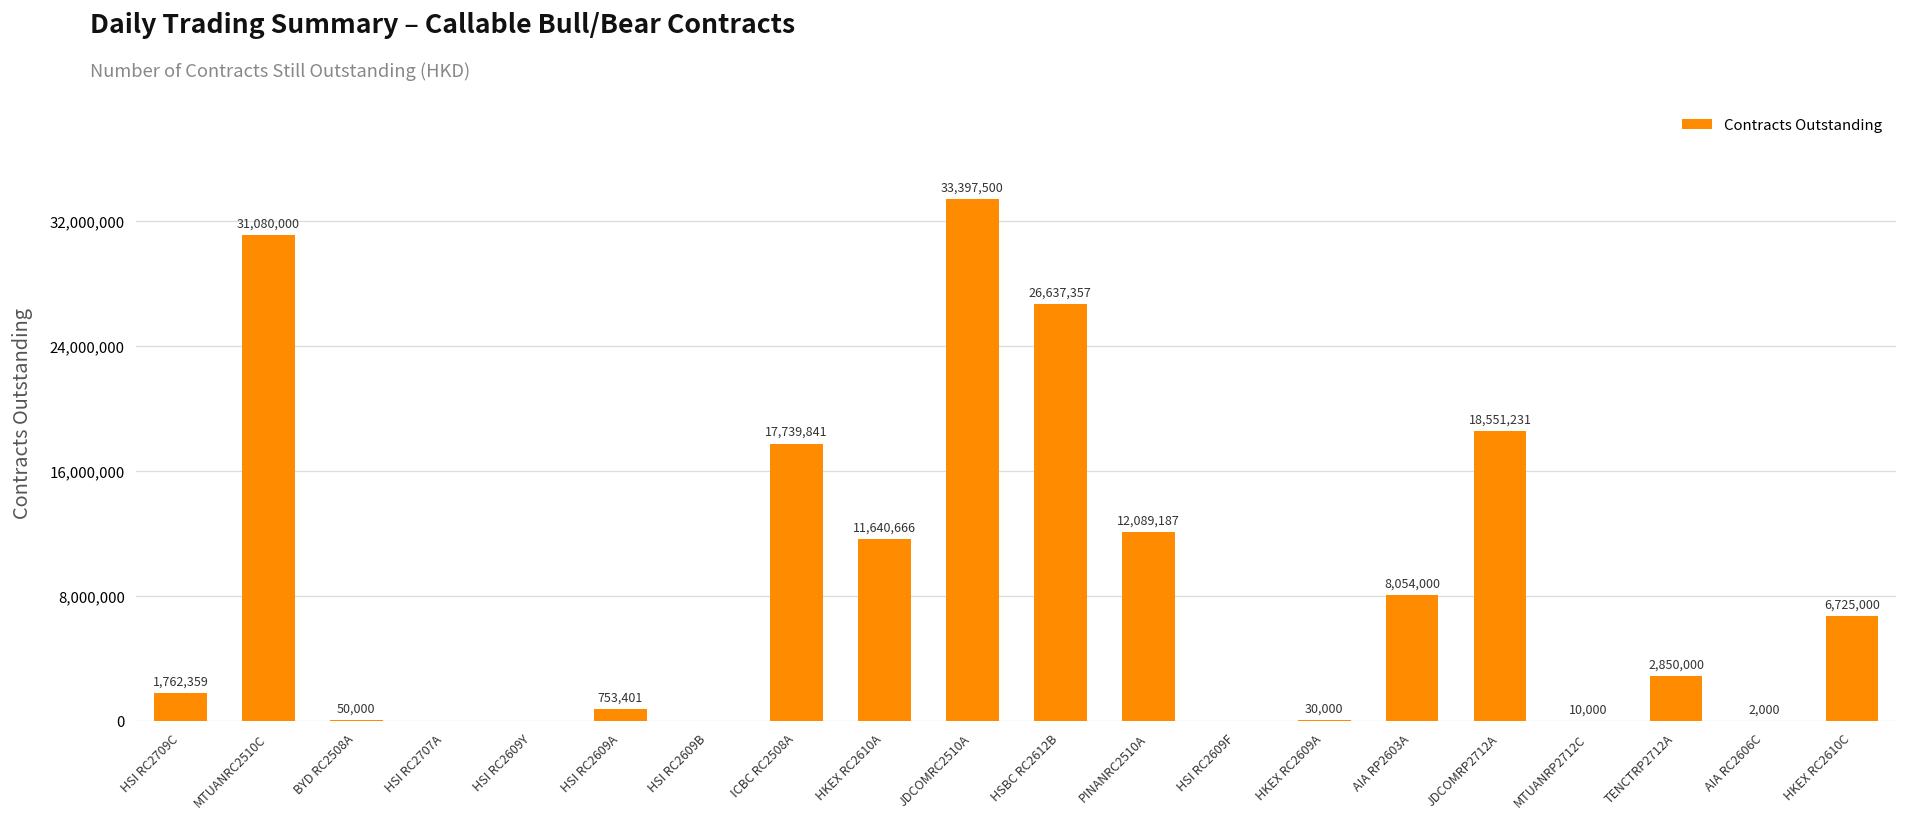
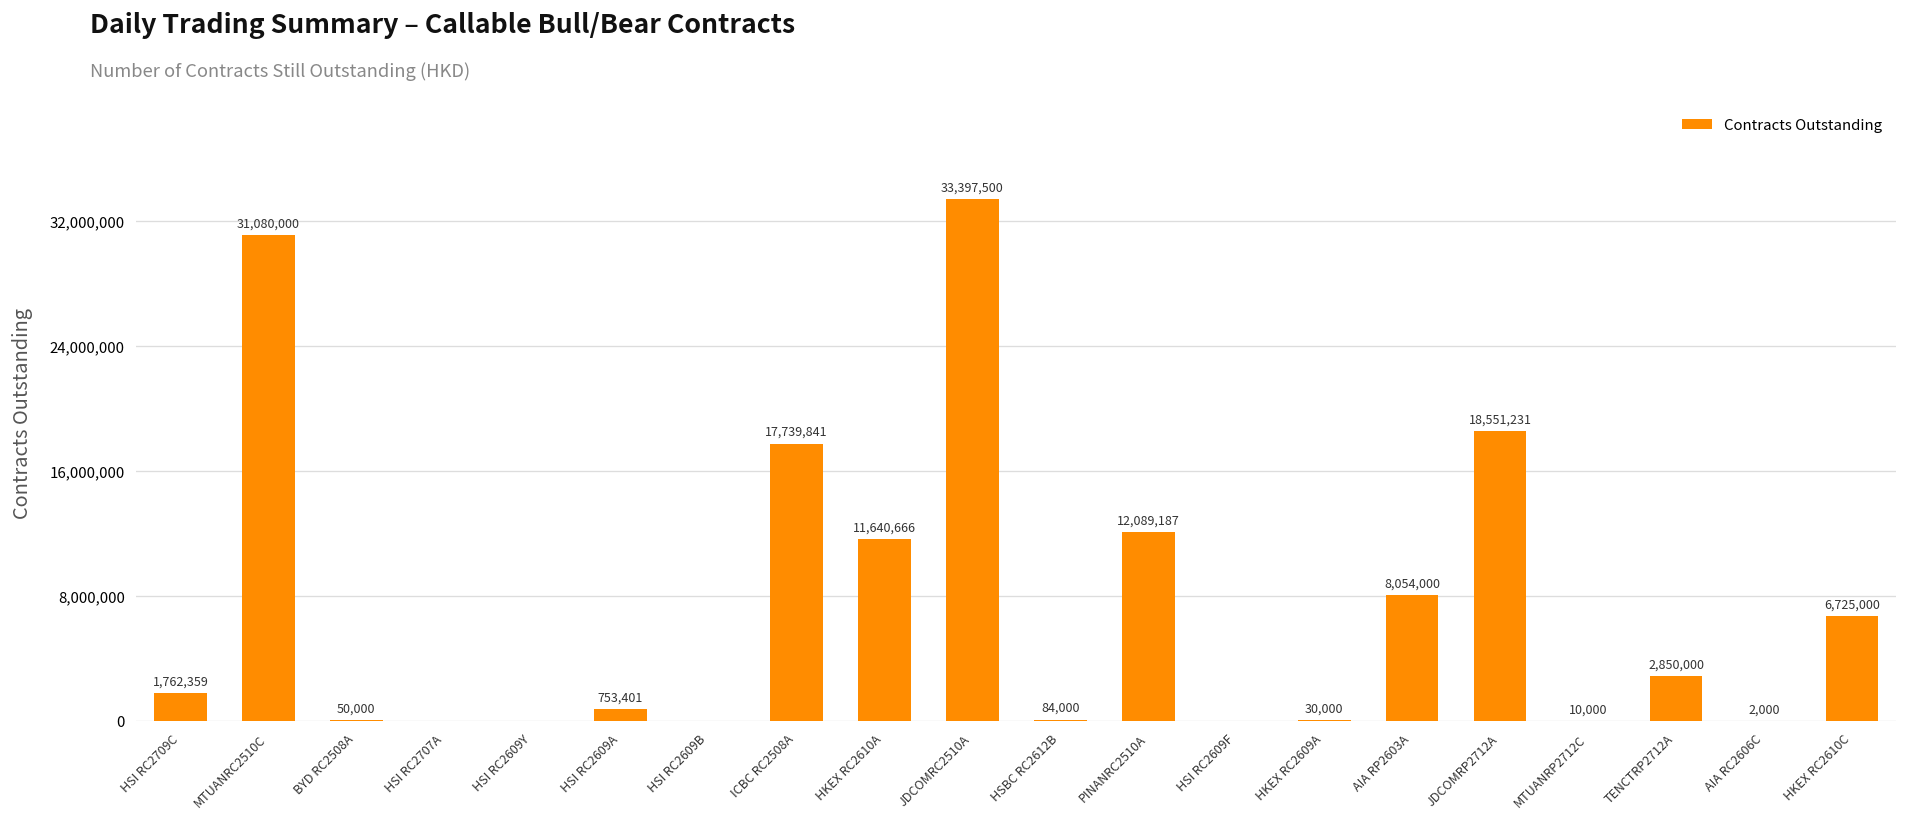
  {
    "HSI RC2709C": "1,762,359",
    "MTUANRC2510C": "31,080,000",
    "BYD RC2508A": "50,000",
    "HSI RC2609A": "753,401",
    "ICBC RC2508A": "17,739,841",
    "HKEX RC2610A": "11,640,666",
    "JDCOMRC2510A": "33,397,500",
-   "HSBC RC2612B": "26,637,357",
+   "HSBC RC2612B": "84,000",
    "PINANRC2510A": "12,089,187",
    "HKEX RC2609A": "30,000",
    "AIA RP2603A": "8,054,000",
    "JDCOMRP2712A": "18,551,231",
    "MTUANRP2712C": "10,000",
    "TENCTRP2712A": "2,850,000",
    "AIA RC2606C": "2,000",
    "HKEX RC2610C": "6,725,000"
  }
